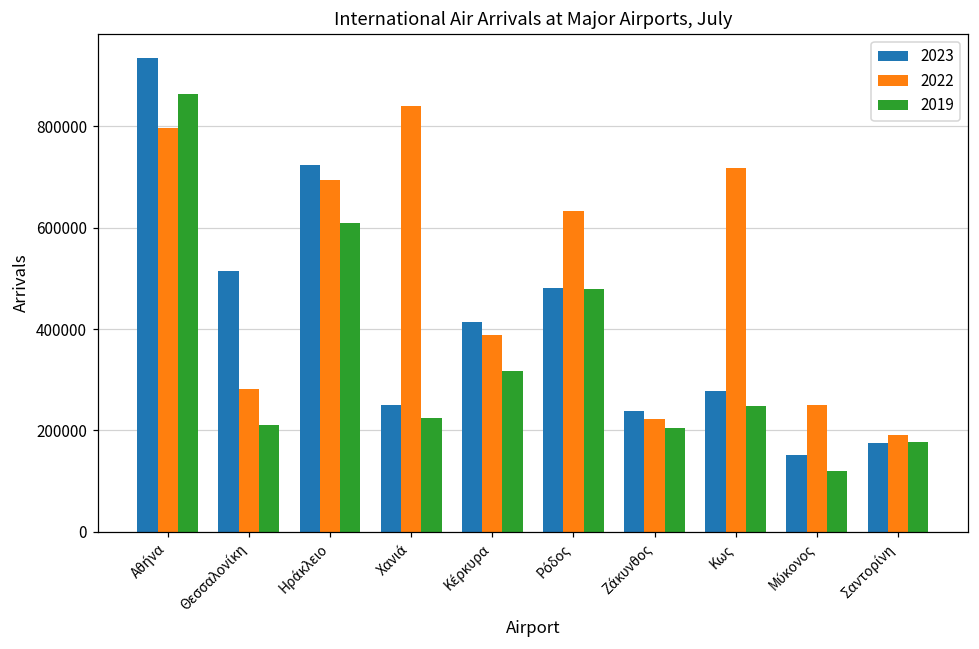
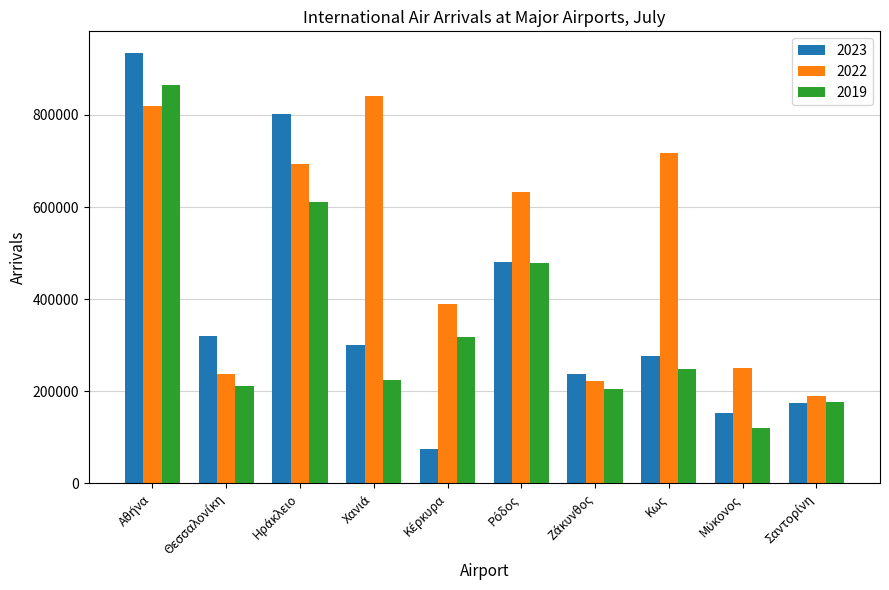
  {
    "2023": {
      "Αθήνα": 930000,
-     "Θεσσαλονίκη": 510000,
-     "Ηράκλειο": 720000,
-     "Χανιά": 250000,
-     "Κέρκυρα": 410000,
+     "Θεσσαλονίκη": 320000,
+     "Ηράκλειο": 800000,
+     "Χανιά": 300000,
+     "Κέρκυρα": 70000,
      "Ρόδος": 480000,
      "Ζάκυνθος": 240000,
      "Κως": 280000,
      "Μύκονος": 150000,
      "Σαντορίνη": 170000
    },
    "2022": {
-     "Αθήνα": 800000,
-     "Θεσσαλονίκη": 280000,
+     "Αθήνα": 820000,
+     "Θεσσαλονίκη": 240000,
      "Ηράκλειο": 690000,
      "Χανιά": 840000,
      "Κέρκυρα": 390000,
      "Ρόδος": 630000,
      "Ζάκυνθος": 220000,
      "Κως": 720000,
      "Μύκονος": 250000,
      "Σαντορίνη": 190000
    },
    "2019": {
      "Αθήνα": 860000,
      "Θεσσαλονίκη": 210000,
      "Ηράκλειο": 610000,
      "Χανιά": 220000,
      "Κέρκυρα": 320000,
      "Ρόδος": 480000,
      "Ζάκυνθος": 200000,
      "Κως": 250000,
      "Μύκονος": 120000,
      "Σαντορίνη": 180000
    }
  }
